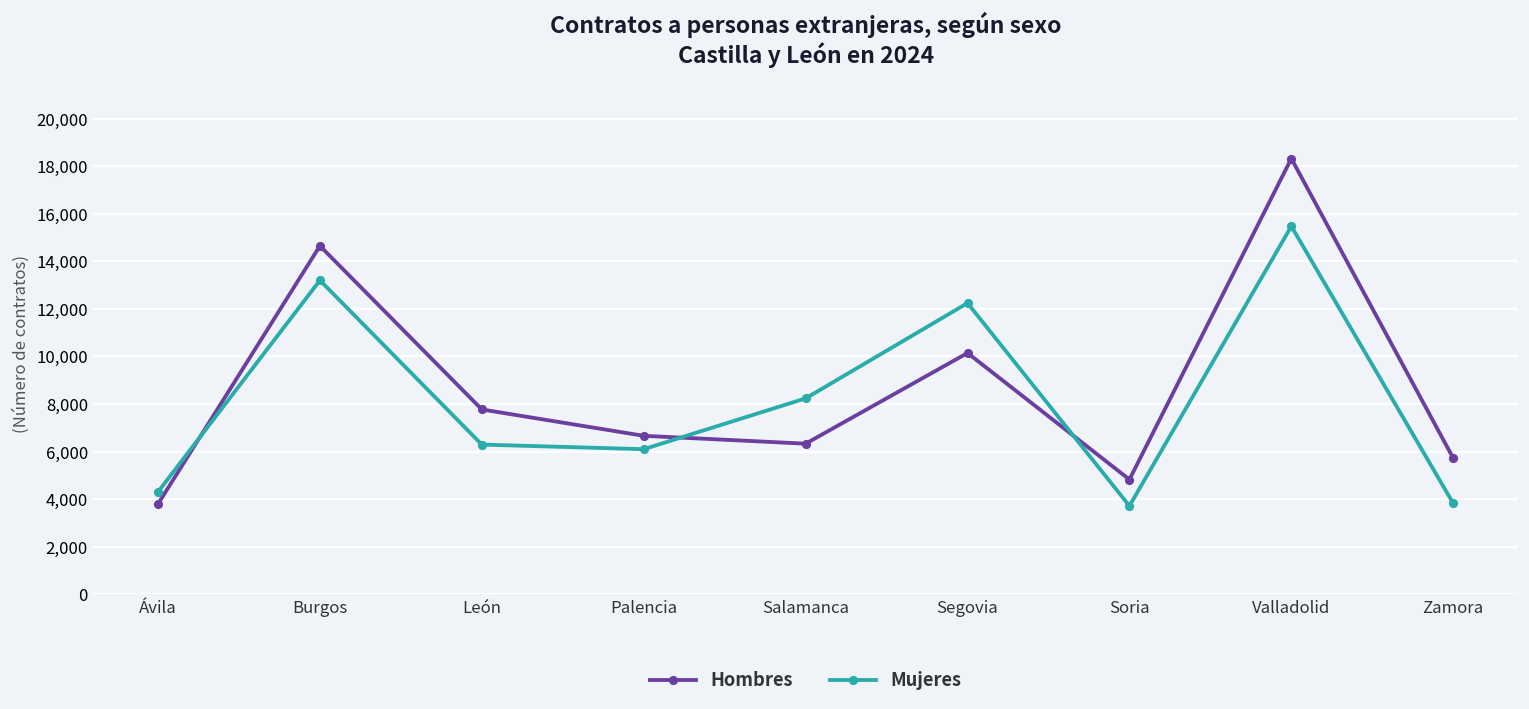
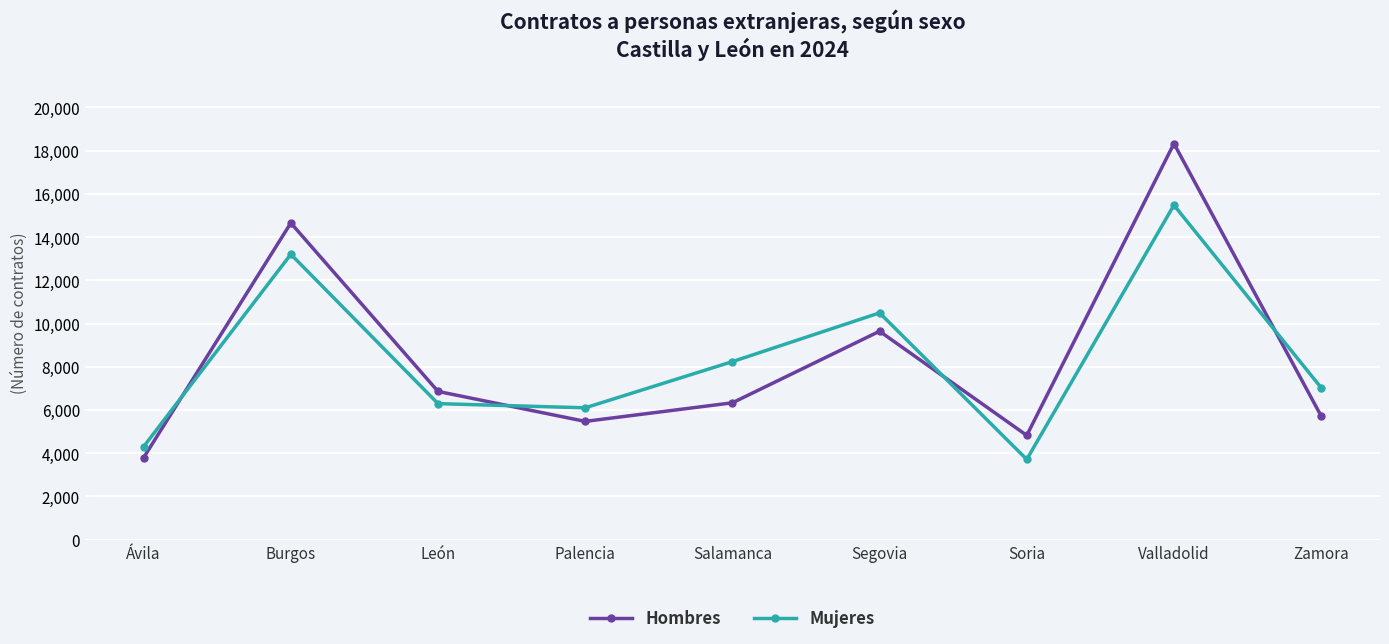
  {
    "Hombres": {
      "Ávila": "3,800",
      "Burgos": "14,700",
-     "León": "7,800",
-     "Palencia": "6,700",
+     "León": "6,900",
+     "Palencia": "5,500",
      "Salamanca": "6,300",
-     "Segovia": "10,100",
+     "Segovia": "9,600",
      "Soria": "4,800",
      "Valladolid": "18,300",
      "Zamora": "5,700"
    },
    "Mujeres": {
      "Ávila": "4,300",
      "Burgos": "13,200",
      "León": "6,300",
      "Palencia": "6,100",
      "Salamanca": "8,200",
-     "Segovia": "12,200",
+     "Segovia": "10,500",
      "Soria": "3,700",
      "Valladolid": "15,500",
-     "Zamora": "3,800"
+     "Zamora": "7,000"
    }
  }
